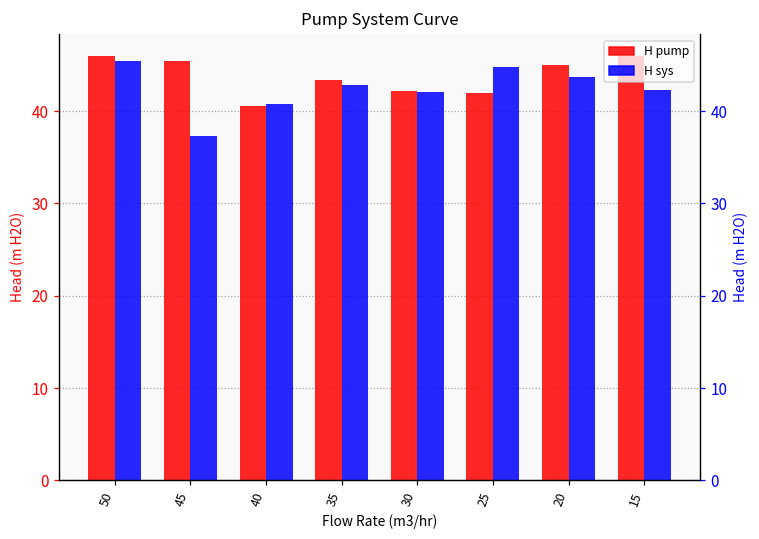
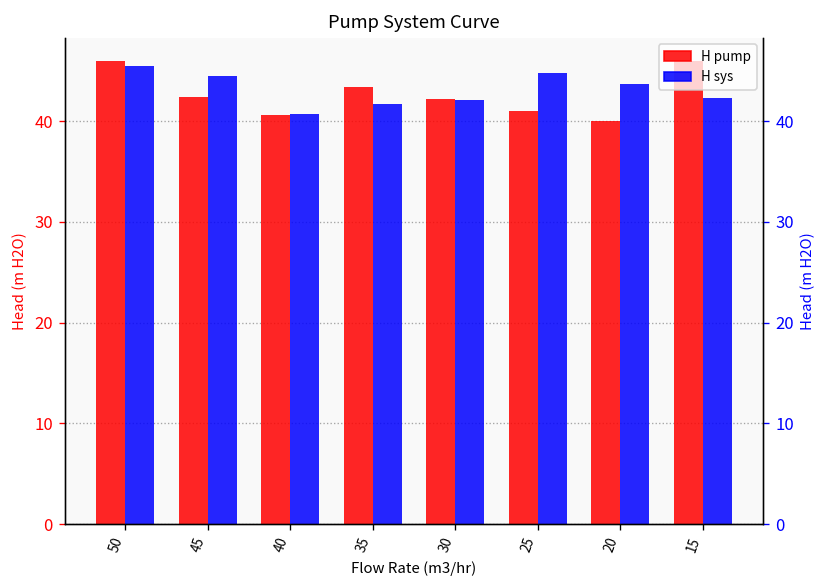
  {
    "H pump": {
      "50": 46,
-     "45": 45,
+     "45": 42,
      "40": 41,
      "35": 43,
      "30": 42,
-     "25": 42,
-     "20": 45
+     "25": 41,
+     "20": 40
    },
    "H sys": {
      "50": 45,
-     "45": 37,
+     "45": 44,
      "40": 41,
-     "35": 43,
+     "35": 42,
      "30": 42,
      "25": 45,
      "20": 44,
      "15": 42
    }
  }
